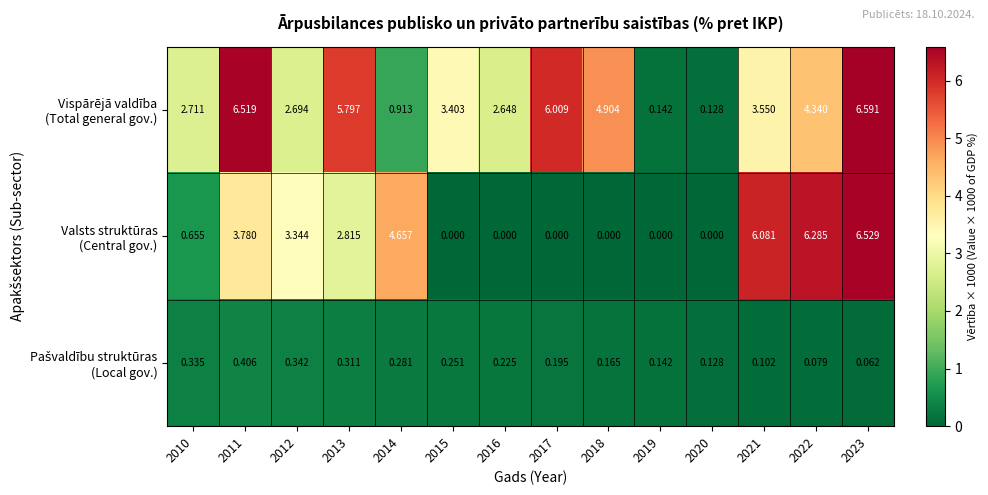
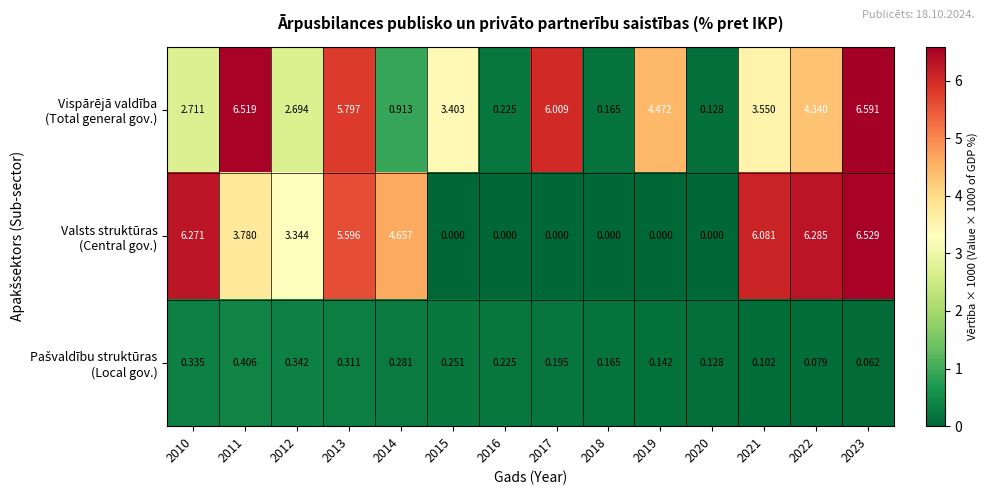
  {
    "Vispārējā valdība (Total general gov.)": {
      "2010": 2.711,
      "2011": 6.519,
      "2012": 2.694,
      "2013": 5.797,
      "2014": 0.913,
      "2015": 3.403,
-     "2016": 2.648,
+     "2016": 0.225,
      "2017": 6.009,
-     "2018": 4.904,
-     "2019": 0.142,
+     "2018": 0.165,
+     "2019": 4.472,
      "2020": 0.128,
      "2021": 3.550,
      "2022": 4.340,
      "2023": 6.591
    },
    "Valsts struktūras (Central gov.)": {
-     "2010": 0.655,
+     "2010": 6.271,
      "2011": 3.780,
      "2012": 3.344,
-     "2013": 2.815,
+     "2013": 5.596,
      "2014": 4.657,
      "2015": 0.000,
      "2016": 0.000,
      "2017": 0.000,
      "2018": 0.000,
      "2019": 0.000,
      "2020": 0.000,
      "2021": 6.081,
      "2022": 6.285,
      "2023": 6.529
    },
    "Pašvaldību struktūras (Local gov.)": {
      "2010": 0.335,
      "2011": 0.406,
      "2012": 0.342,
      "2013": 0.311,
      "2014": 0.281,
      "2015": 0.251,
      "2016": 0.225,
      "2017": 0.195,
      "2018": 0.165,
      "2019": 0.142,
      "2020": 0.128,
      "2021": 0.102,
      "2022": 0.079,
      "2023": 0.062
    }
  }
